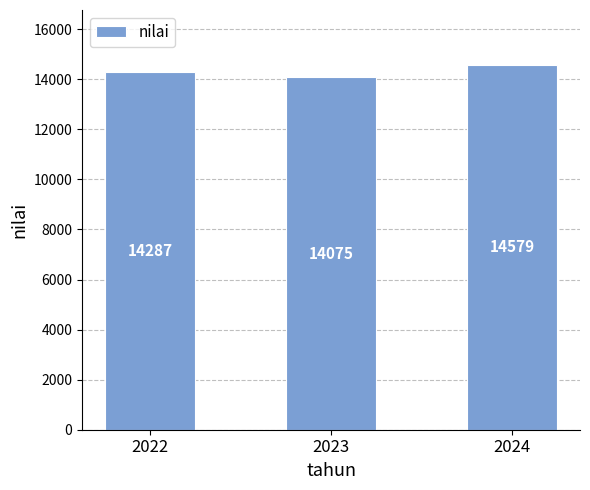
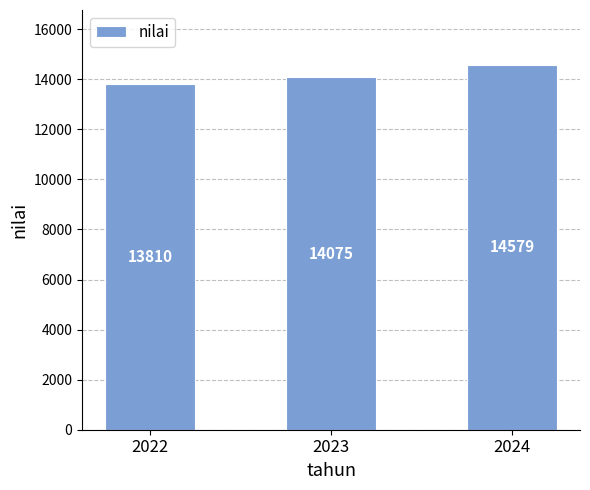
  {
-   "2022": 14287,
+   "2022": 13810,
    "2023": 14075,
    "2024": 14579
  }
